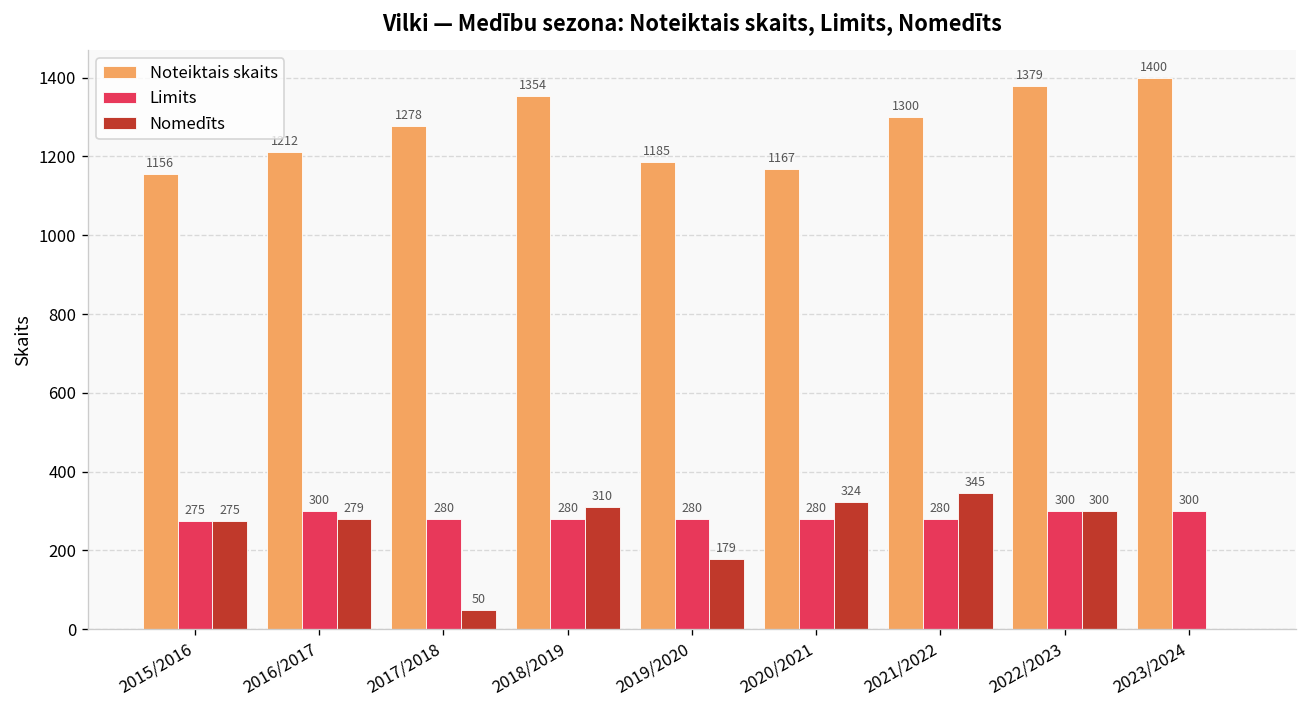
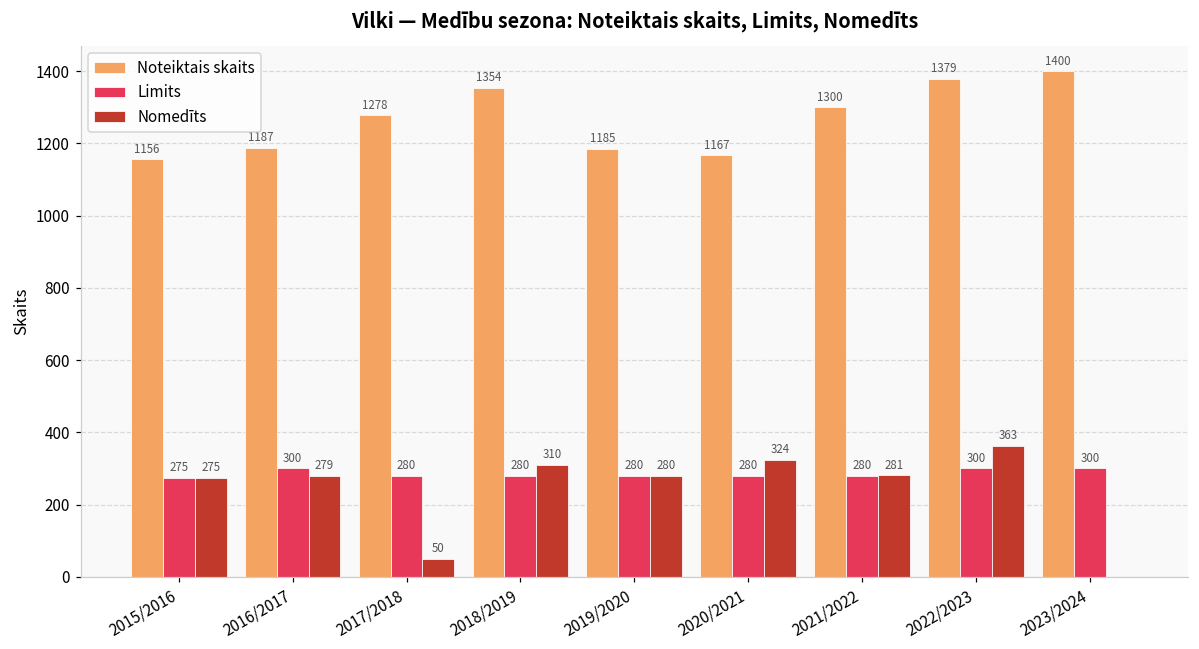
  {
    "Noteiktais skaits": {
-     "2016/2017": 1210
+     "2016/2017": 1190
    },
    "Limits": {
      "2015/2016": 275,
      "2016/2017": 300,
      "2017/2018": 280,
      "2018/2019": 280,
      "2019/2020": 280,
      "2020/2021": 280,
      "2021/2022": 280,
      "2022/2023": 300,
      "2023/2024": 300
    },
    "Nomedīts": {
      "2015/2016": 275,
      "2016/2017": 279,
      "2017/2018": 50,
      "2018/2019": 310,
-     "2019/2020": 179,
+     "2019/2020": 280,
      "2020/2021": 324,
-     "2021/2022": 345,
-     "2022/2023": 300
+     "2021/2022": 281,
+     "2022/2023": 363
    }
  }
